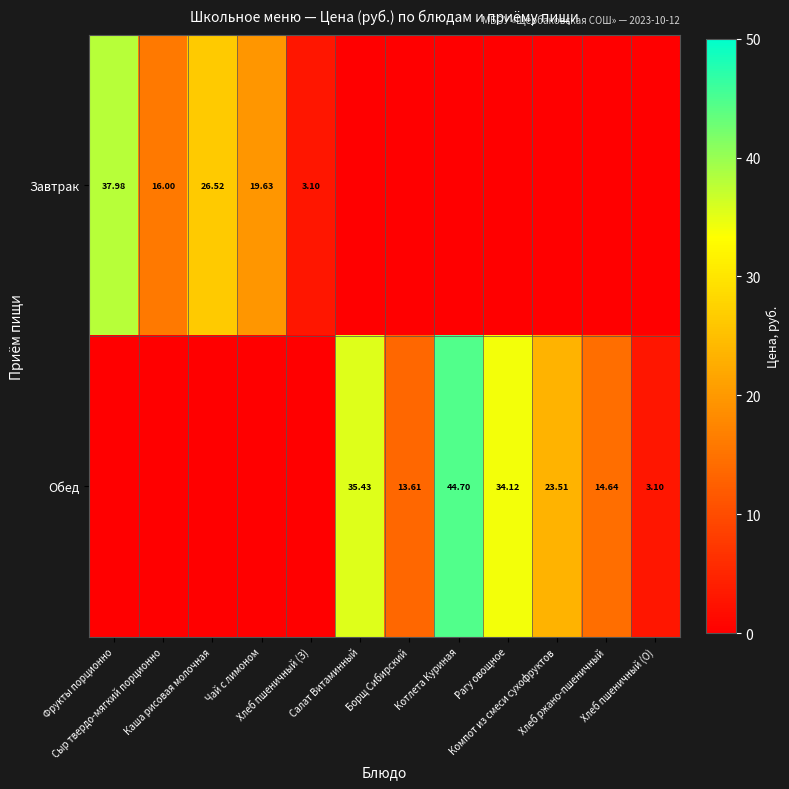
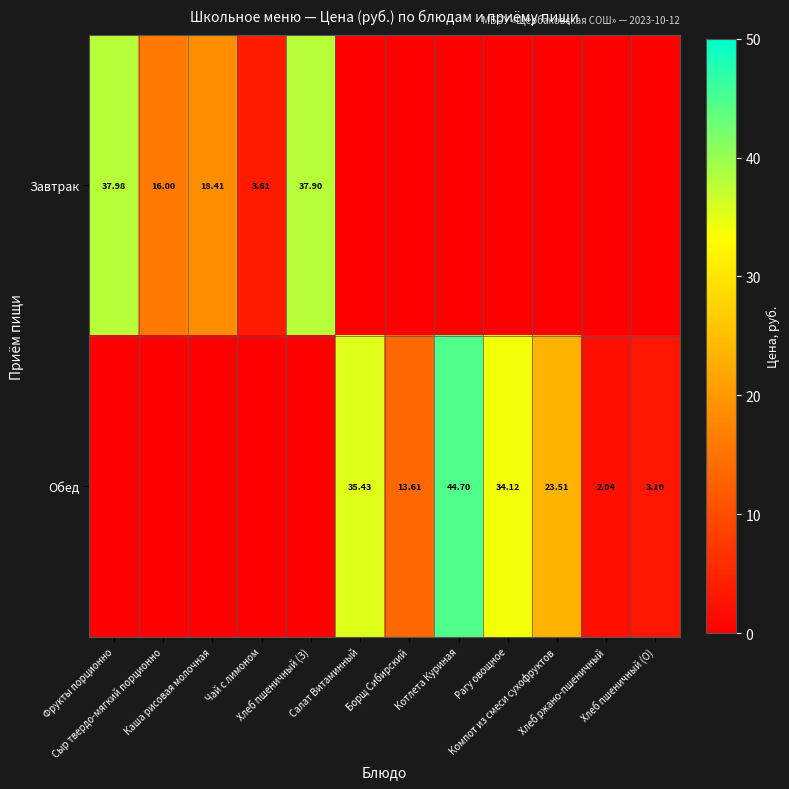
  {
    "Завтрак": {
      "Фрукты порционно": 37.98,
      "Сыр твердо-мягкий порционно": 16.00,
-     "Каша рисовая молочная": 26.52,
-     "Чай с лимоном": 19.63,
-     "Хлеб пшеничный (З)": 3.10
+     "Каша рисовая молочная": 18.41,
+     "Чай с лимоном": 3.61,
+     "Хлеб пшеничный (З)": 37.90
    },
    "Обед": {
      "Салат Витаминный": 35.43,
      "Борщ Сибирский": 13.61,
      "Котлета Куриная": 44.70,
      "Рагу овощное": 34.12,
      "Компот из смеси сухофруктов": 23.51,
-     "Хлеб ржано-пшеничный": 14.64,
+     "Хлеб ржано-пшеничный": 2.04,
      "Хлеб пшеничный (О)": 3.10
    }
  }
